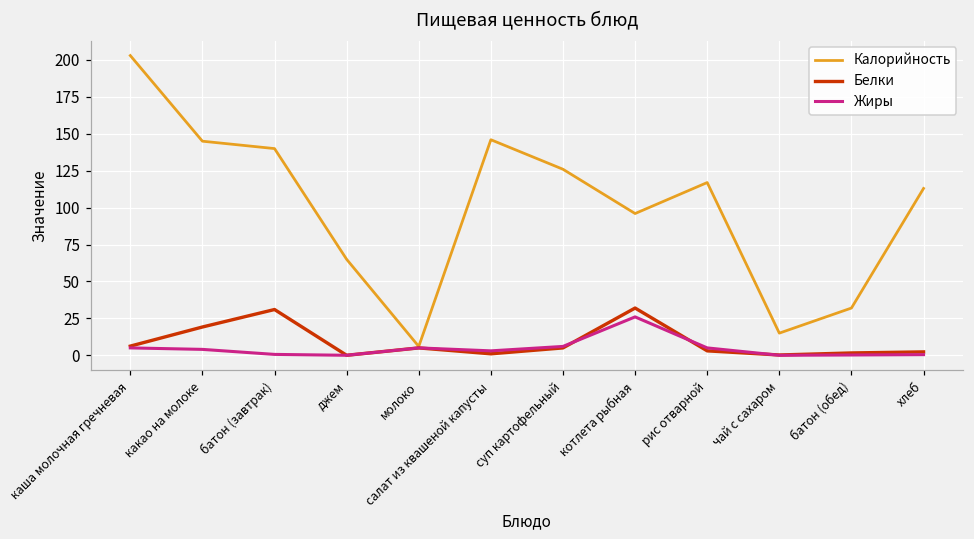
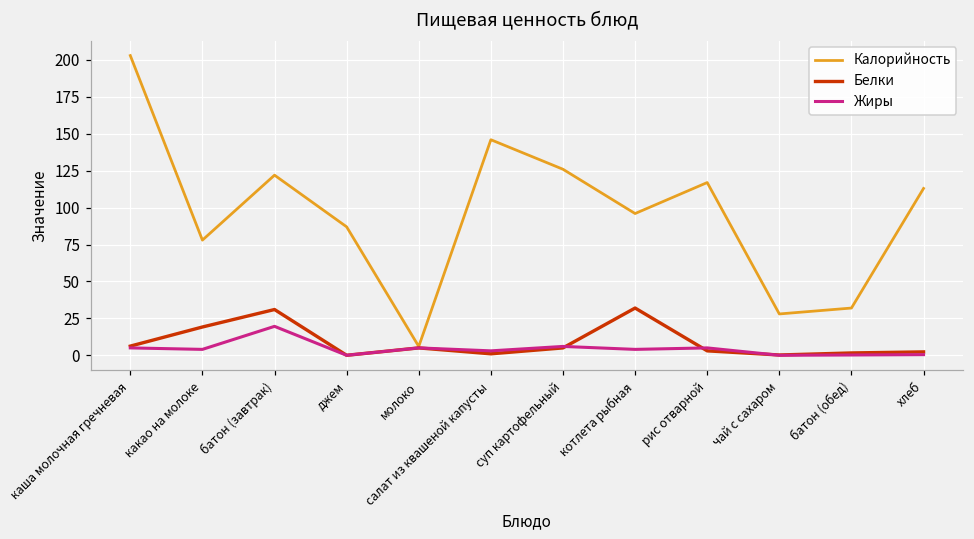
  {
    "Калорийность": {
      "каша молочная гречневая": 203,
-     "какао на молоке": 145,
-     "батон (завтрак)": 140,
-     "джем": 65,
+     "какао на молоке": 78,
+     "батон (завтрак)": 122,
+     "джем": 87,
      "салат из квашеной капусты": 146,
      "суп картофельный": 126,
      "котлета рыбная": 96,
      "рис отварной": 117,
-     "чай с сахаром": 15,
+     "чай с сахаром": 28,
      "батон (обед)": 32,
      "хлеб": 113
    },
    "Белки": {
      "какао на молоке": 19,
      "батон (завтрак)": 31,
      "салат из квашеной капусты": 1,
      "котлета рыбная": 32,
      "рис отварной": 3
    },
    "Жиры": {
      "какао на молоке": 4,
-     "батон (завтрак)": 1,
+     "батон (завтрак)": 20,
      "салат из квашеной капусты": 3,
-     "котлета рыбная": 26,
+     "котлета рыбная": 4,
      "рис отварной": 5
    }
  }
